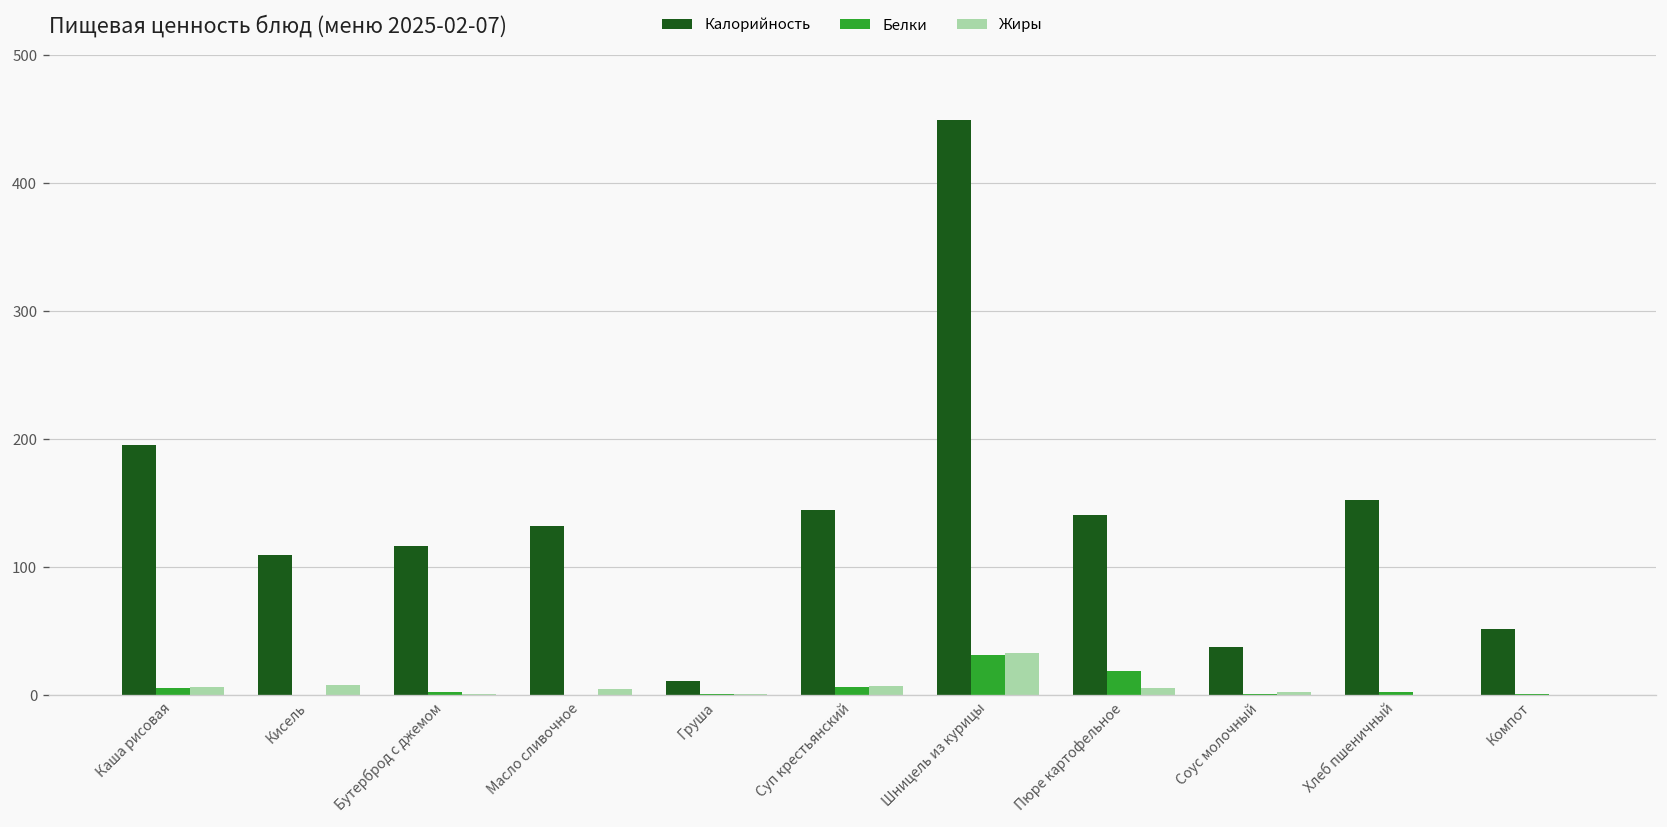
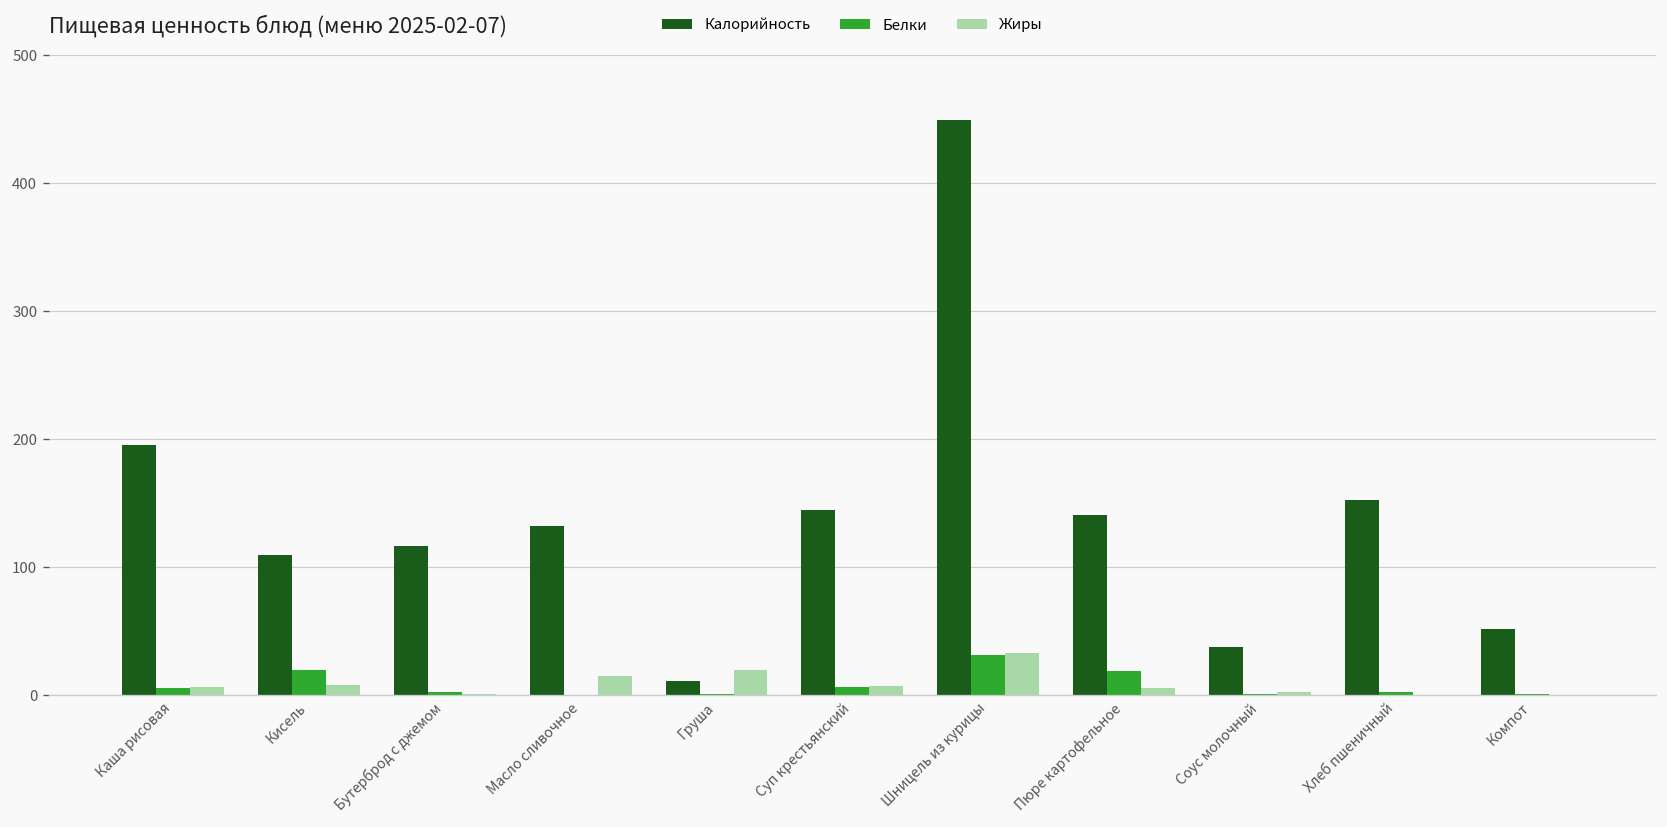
  {
    "Калорийность": {
      "Каша рисовая": 195,
      "Кисель": 109,
      "Бутерброд с джемом": 117,
      "Масло сливочное": 132,
      "Груша": 11,
      "Суп крестьянский": 145,
      "Шницель из курицы": 450,
      "Пюре картофельное": 141,
      "Соус молочный": 37,
      "Хлеб пшеничный": 152,
      "Компот": 51
    },
    "Белки": {
      "Каша рисовая": 5,
-     "Кисель": 0,
+     "Кисель": 20,
      "Суп крестьянский": 6,
      "Шницель из курицы": 32,
      "Пюре картофельное": 19
    },
    "Жиры": {
      "Каша рисовая": 6,
      "Кисель": 8,
-     "Масло сливочное": 5,
-     "Груша": 1,
+     "Масло сливочное": 15,
+     "Груша": 19,
      "Суп крестьянский": 7,
      "Шницель из курицы": 33,
      "Пюре картофельное": 6,
      "Соус молочный": 2
    }
  }
